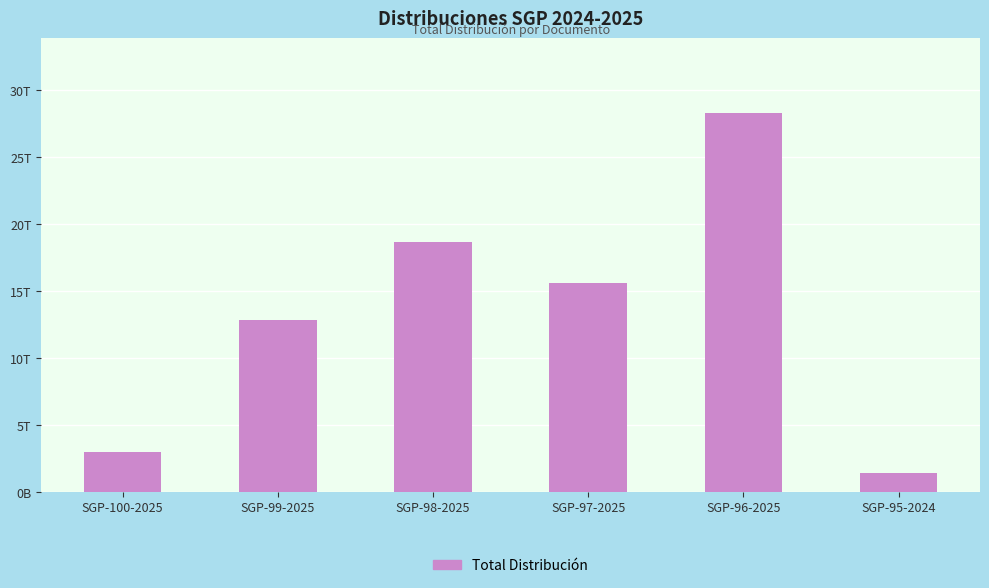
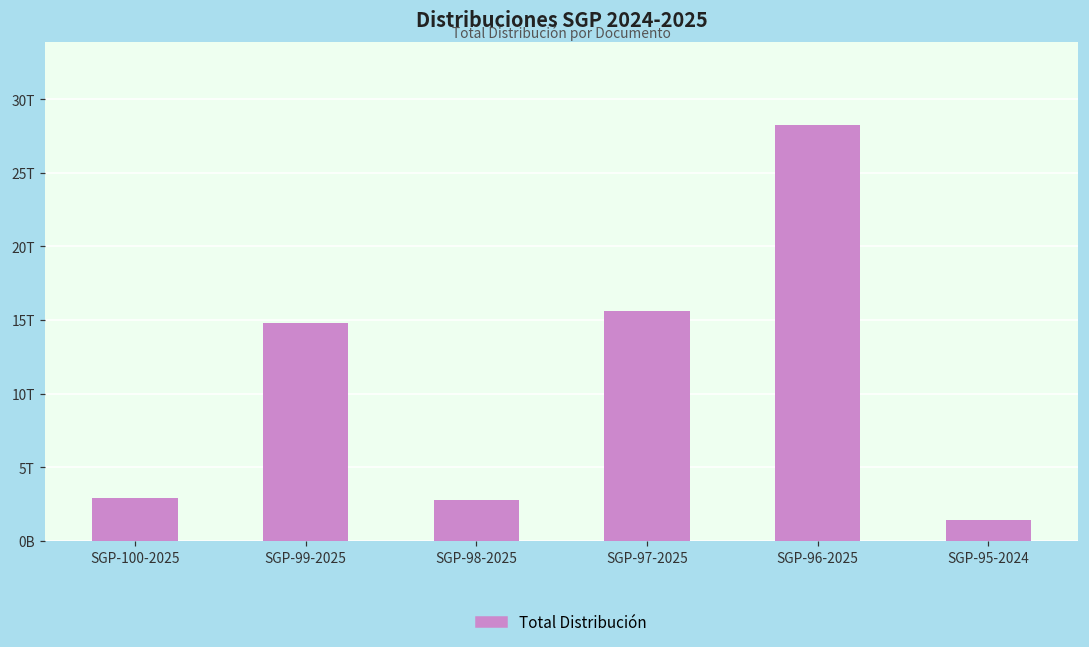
  {
    "SGP-100-2025": "2.9T",
-   "SGP-99-2025": "12.8T",
-   "SGP-98-2025": "18.6T",
+   "SGP-99-2025": "14.8T",
+   "SGP-98-2025": "2.8T",
    "SGP-97-2025": "15.6T",
    "SGP-96-2025": "28.2T",
    "SGP-95-2024": "1.4T"
  }
